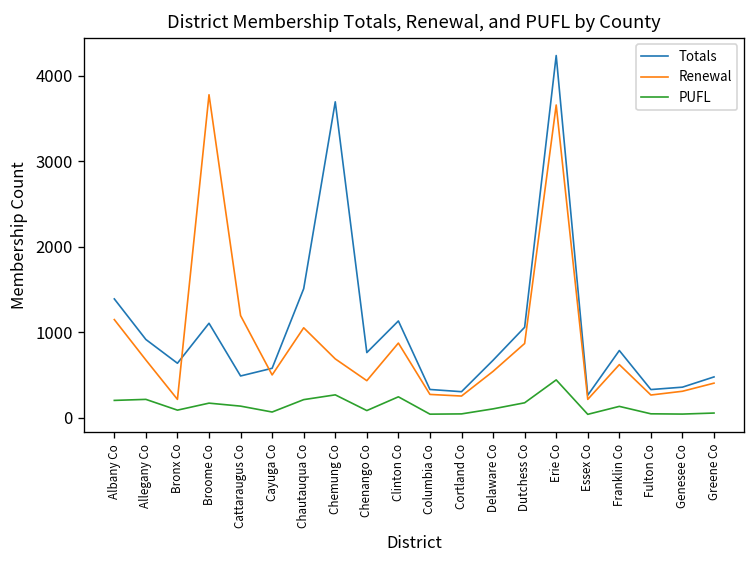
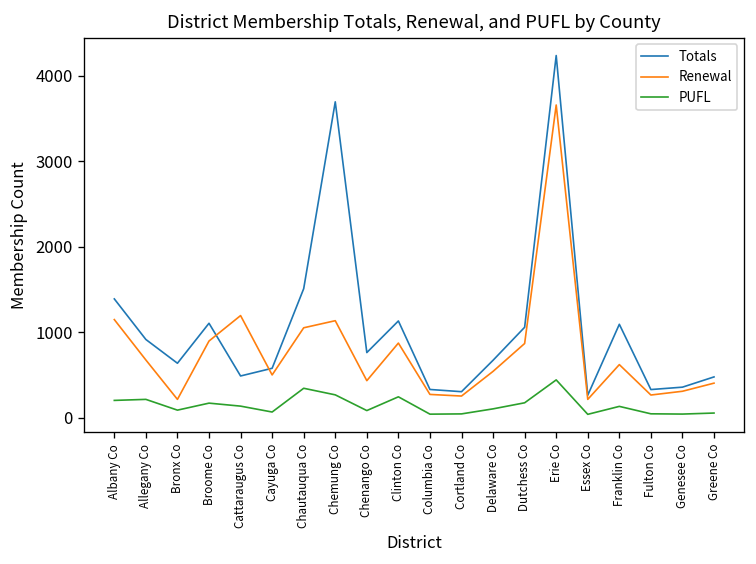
  {
    "Totals": {
      "Albany Co": 1400,
      "Allegany Co": 900,
      "Bronx Co": 600,
      "Broome Co": 1100,
      "Cattaraugus Co": 500,
      "Cayuga Co": 600,
      "Chautauqua Co": 1500,
      "Chemung Co": 3700,
      "Chenango Co": 800,
      "Clinton Co": 1100,
      "Columbia Co": 300,
      "Cortland Co": 300,
      "Delaware Co": 700,
      "Dutchess Co": 1100,
      "Erie Co": 4200,
      "Essex Co": 300,
-     "Franklin Co": 800,
+     "Franklin Co": 1100,
      "Fulton Co": 300,
      "Genesee Co": 400,
      "Greene Co": 500
    },
    "Renewal": {
      "Albany Co": 1100,
      "Allegany Co": 700,
      "Bronx Co": 200,
-     "Broome Co": 3800,
+     "Broome Co": 900,
      "Cattaraugus Co": 1200,
      "Cayuga Co": 500,
      "Chautauqua Co": 1100,
-     "Chemung Co": 700,
+     "Chemung Co": 1100,
      "Chenango Co": 400,
      "Clinton Co": 900,
      "Columbia Co": 300,
      "Cortland Co": 300,
      "Delaware Co": 500,
      "Dutchess Co": 900,
      "Erie Co": 3700,
      "Essex Co": 200,
      "Franklin Co": 600,
      "Fulton Co": 300,
      "Genesee Co": 300,
      "Greene Co": 400
    },
    "PUFL": {
      "Albany Co": 200,
      "Allegany Co": 200,
      "Bronx Co": 100,
      "Broome Co": 200,
      "Cattaraugus Co": 100,
      "Cayuga Co": 100,
-     "Chautauqua Co": 200,
+     "Chautauqua Co": 300,
      "Chemung Co": 300,
      "Chenango Co": 100,
      "Clinton Co": 200,
      "Columbia Co": 0,
      "Cortland Co": 0,
      "Delaware Co": 100,
      "Dutchess Co": 200,
      "Erie Co": 400,
      "Essex Co": 0,
      "Franklin Co": 100,
      "Fulton Co": 0,
      "Genesee Co": 0,
      "Greene Co": 100
    }
  }
